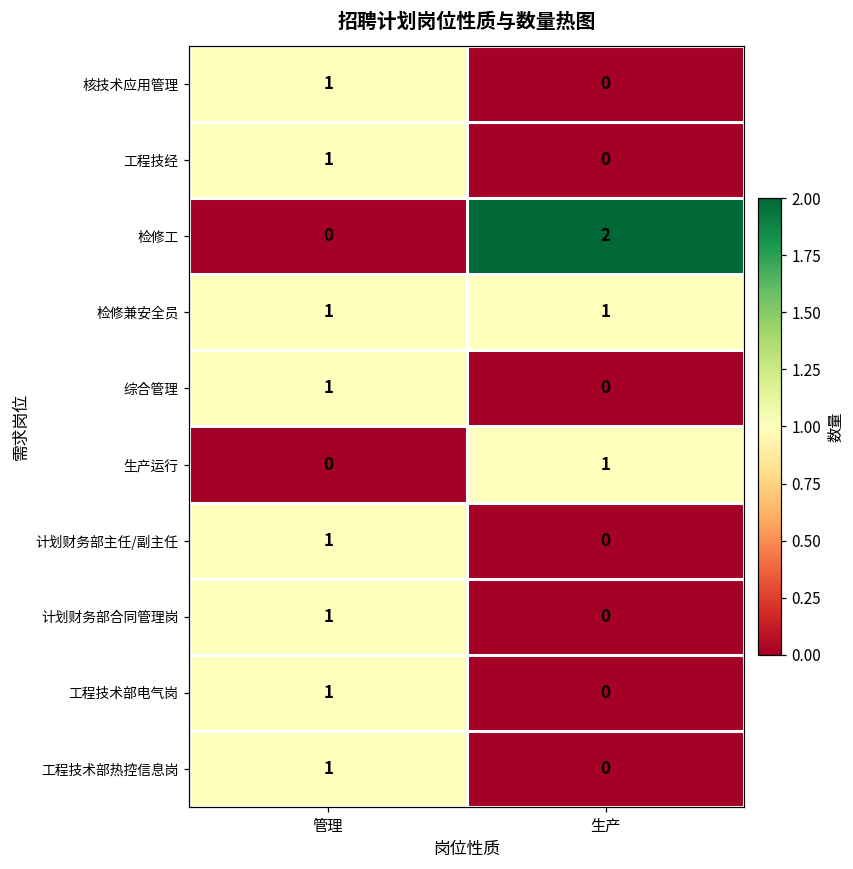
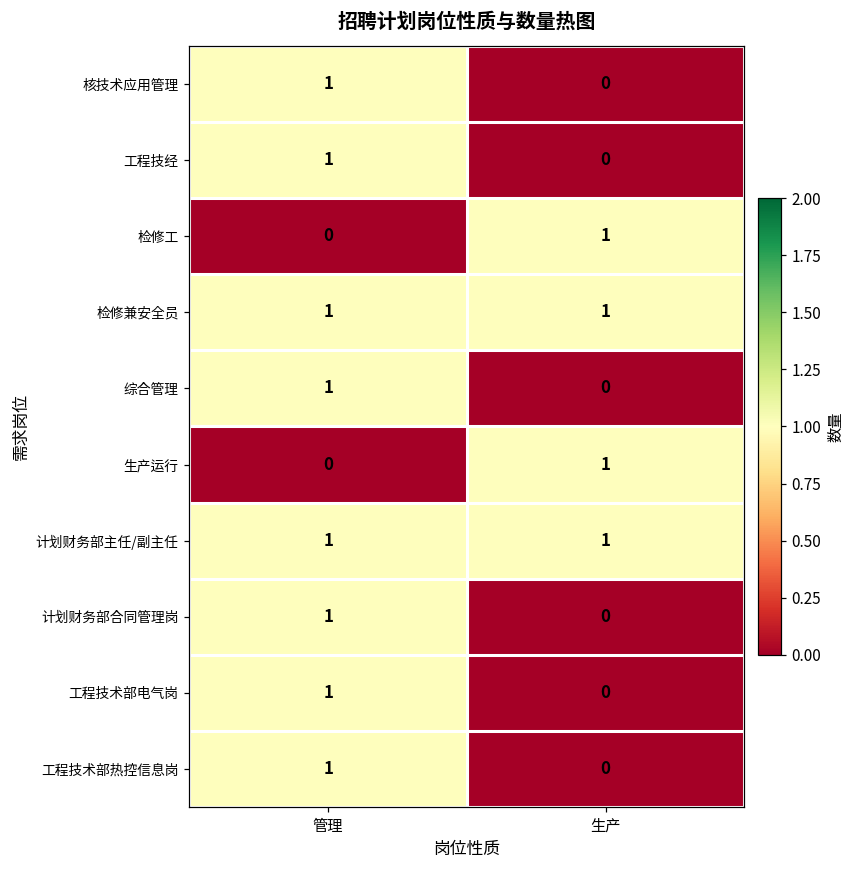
  {
    "核技术应用管理": {
      "管理": 1,
      "生产": 0
    },
    "工程技经": {
      "管理": 1,
      "生产": 0
    },
    "检修工": {
      "管理": 0,
-     "生产": 2
+     "生产": 1
    },
    "检修兼安全员": {
      "管理": 1,
      "生产": 1
    },
    "综合管理": {
      "管理": 1,
      "生产": 0
    },
    "生产运行": {
      "管理": 0,
      "生产": 1
    },
    "计划财务部主任/副主任": {
      "管理": 1,
-     "生产": 0
+     "生产": 1
    },
    "计划财务部合同管理岗": {
      "管理": 1,
      "生产": 0
    },
    "工程技术部电气岗": {
      "管理": 1,
      "生产": 0
    },
    "工程技术部热控信息岗": {
      "管理": 1,
      "生产": 0
    }
  }
